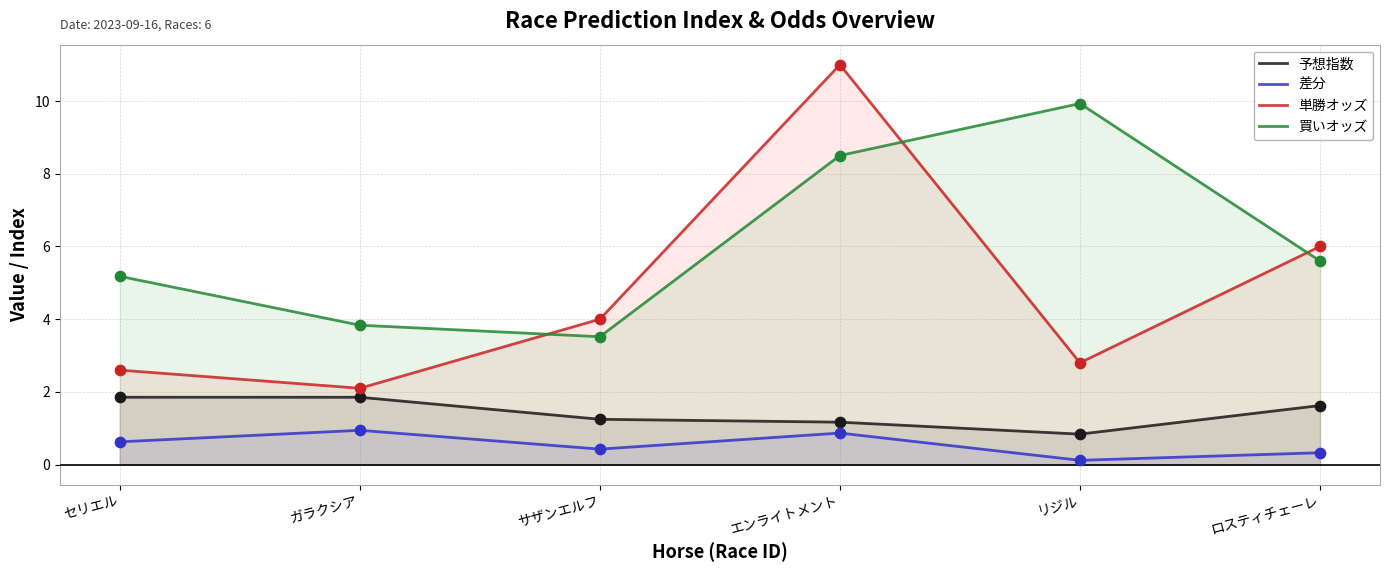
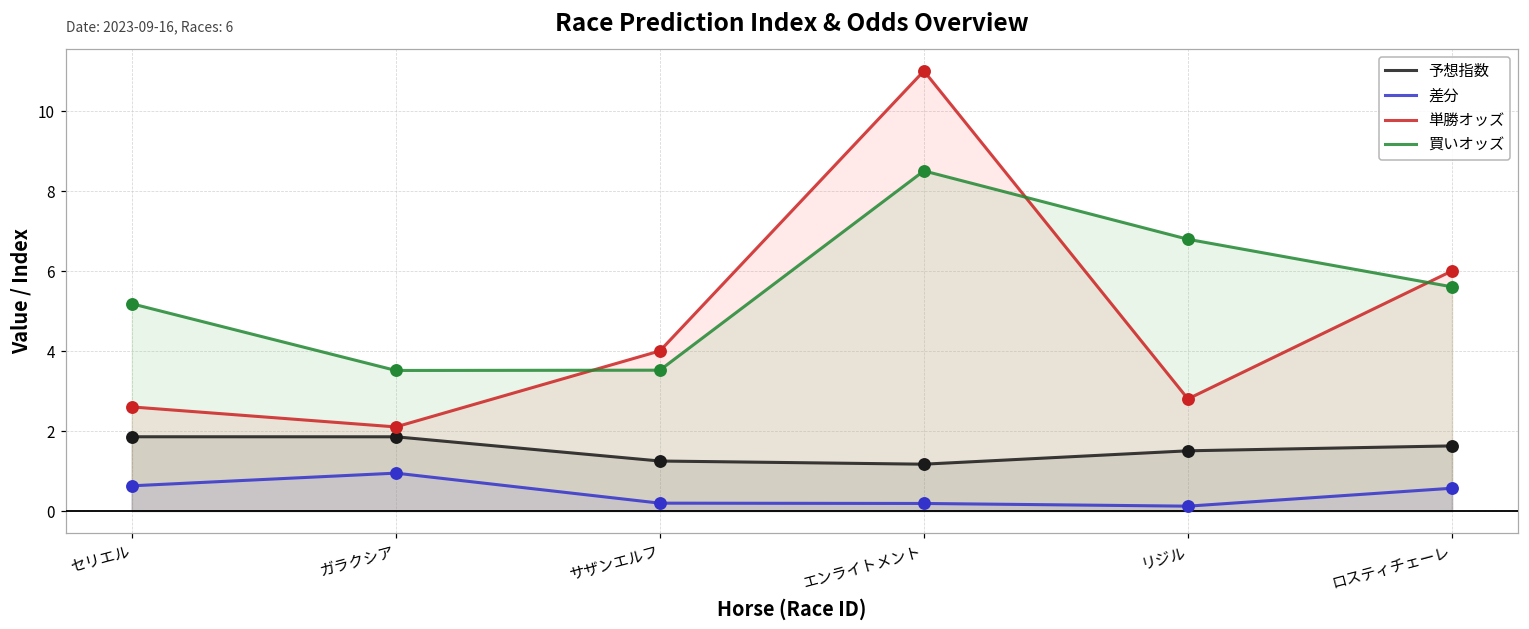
  {
    "予想指数": {
      "セリエル": 1.9,
      "ガラクシア": 1.9,
      "サザンエルフ": 1.2,
      "エンライトメント": 1.2,
-     "リジル": 0.8,
+     "リジル": 1.5,
      "ロスティチェーレ": 1.6
    },
    "差分": {
      "セリエル": 0.6,
      "ガラクシア": 0.9,
-     "サザンエルフ": 0.4,
-     "エンライトメント": 0.9,
+     "サザンエルフ": 0.2,
+     "エンライトメント": 0.2,
      "リジル": 0.1,
-     "ロスティチェーレ": 0.3
+     "ロスティチェーレ": 0.6
    },
    "単勝オッズ": {
      "セリエル": 2.6,
      "ガラクシア": 2.1,
      "サザンエルフ": 4.0,
      "エンライトメント": 11.0,
      "リジル": 2.8,
      "ロスティチェーレ": 6.0
    },
    "買いオッズ": {
      "セリエル": 5.2,
-     "ガラクシア": 3.8,
+     "ガラクシア": 3.5,
      "サザンエルフ": 3.5,
      "エンライトメント": 8.5,
-     "リジル": 9.9,
+     "リジル": 6.8,
      "ロスティチェーレ": 5.6
    }
  }
